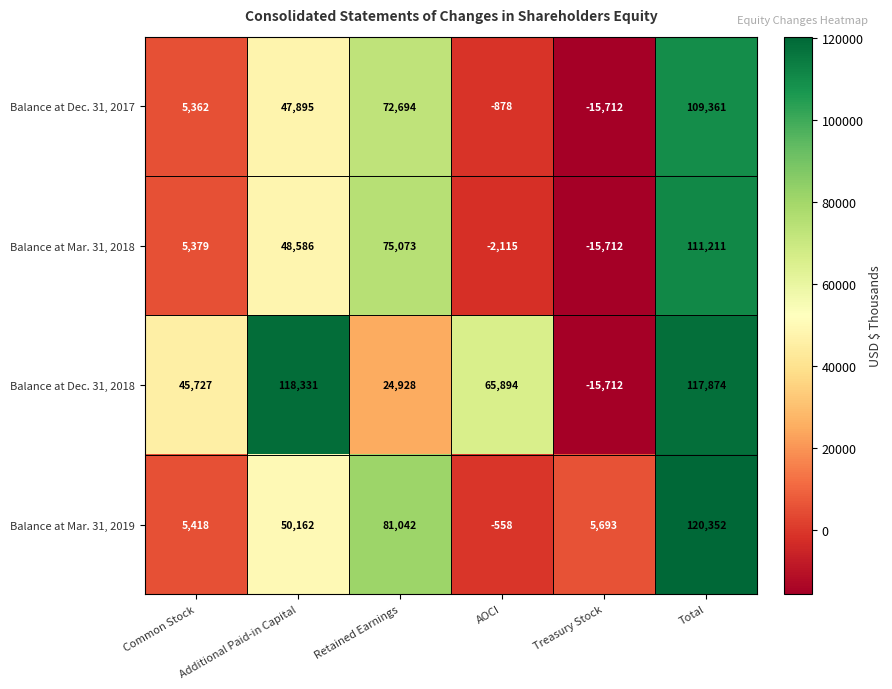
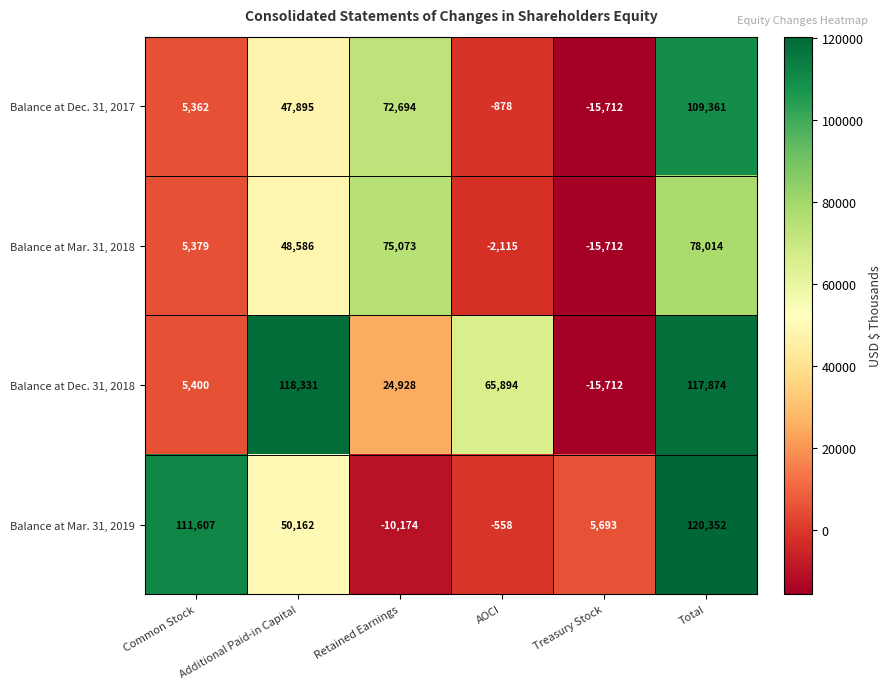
  {
    "Balance at Dec. 31, 2017": {
      "Common Stock": "5,362",
      "Additional Paid-in Capital": "47,895",
      "Retained Earnings": "72,694",
      "AOCI": "-878",
      "Treasury Stock": "-15,712",
      "Total": "109,361"
    },
    "Balance at Mar. 31, 2018": {
      "Common Stock": "5,379",
      "Additional Paid-in Capital": "48,586",
      "Retained Earnings": "75,073",
      "AOCI": "-2,115",
      "Treasury Stock": "-15,712",
-     "Total": "111,211"
+     "Total": "78,014"
    },
    "Balance at Dec. 31, 2018": {
-     "Common Stock": "45,727",
+     "Common Stock": "5,400",
      "Additional Paid-in Capital": "118,331",
      "Retained Earnings": "24,928",
      "AOCI": "65,894",
      "Treasury Stock": "-15,712",
      "Total": "117,874"
    },
    "Balance at Mar. 31, 2019": {
-     "Common Stock": "5,418",
+     "Common Stock": "111,607",
      "Additional Paid-in Capital": "50,162",
-     "Retained Earnings": "81,042",
+     "Retained Earnings": "-10,174",
      "AOCI": "-558",
      "Treasury Stock": "5,693",
      "Total": "120,352"
    }
  }
